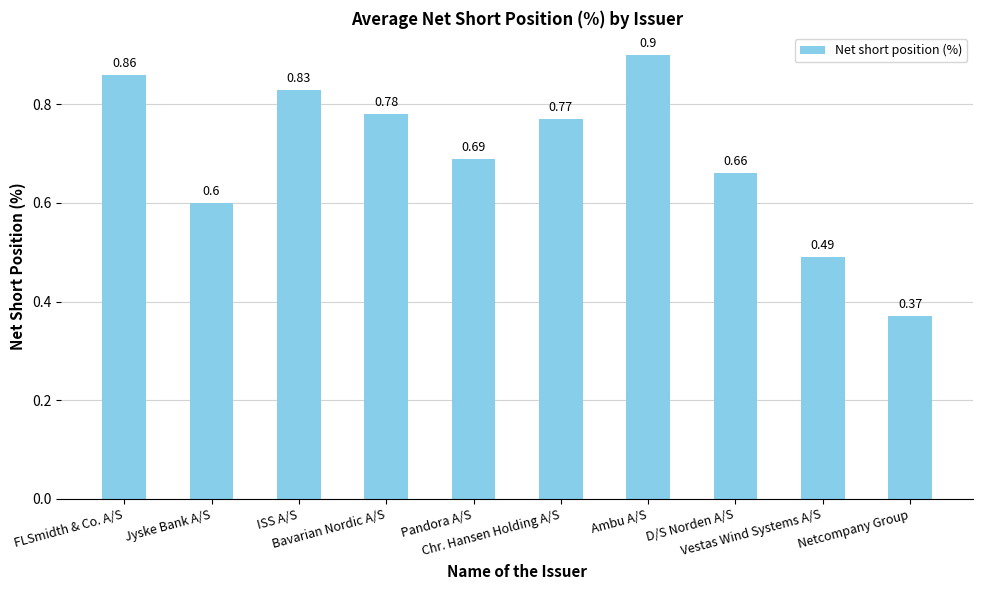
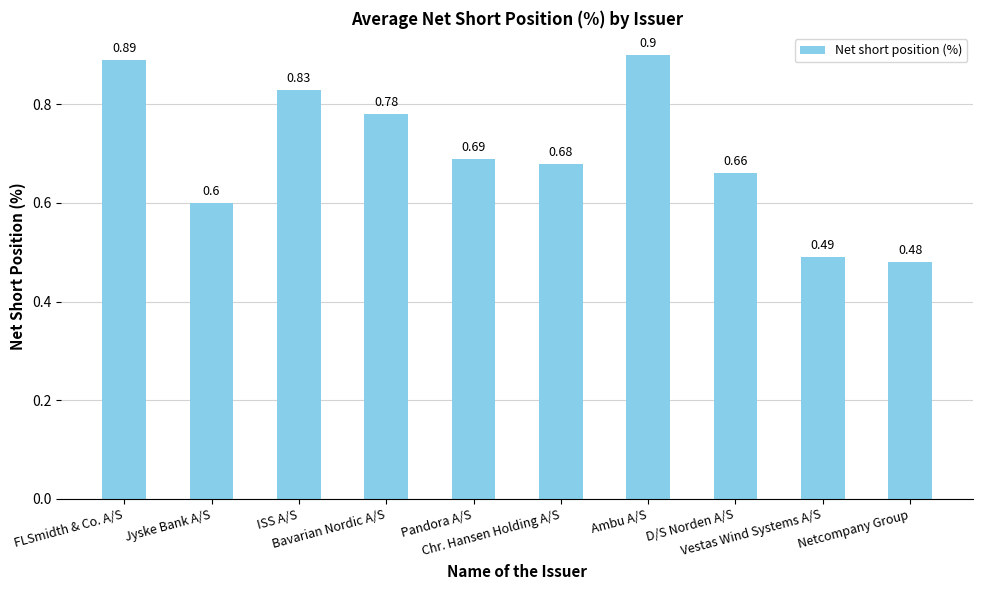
  {
-   "FLSmidth & Co. A/S": 0.86,
+   "FLSmidth & Co. A/S": 0.89,
    "Jyske Bank A/S": 0.6,
    "ISS A/S": 0.83,
    "Bavarian Nordic A/S": 0.78,
    "Pandora A/S": 0.69,
-   "Chr. Hansen Holding A/S": 0.77,
+   "Chr. Hansen Holding A/S": 0.68,
    "Ambu A/S": 0.9,
    "D/S Norden A/S": 0.66,
    "Vestas Wind Systems A/S": 0.49,
-   "Netcompany Group": 0.37
+   "Netcompany Group": 0.48
  }
